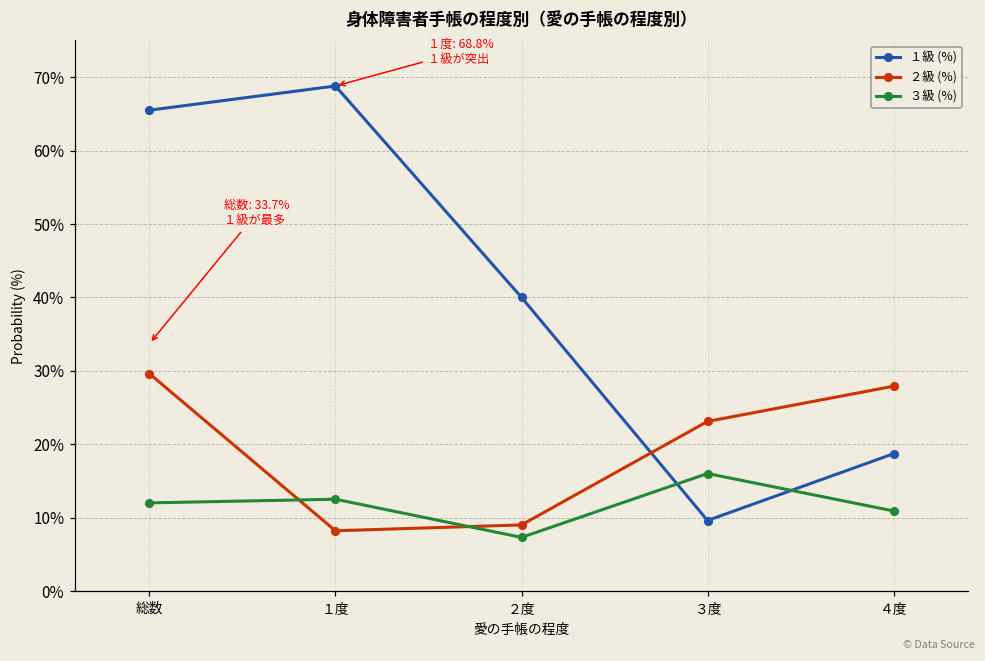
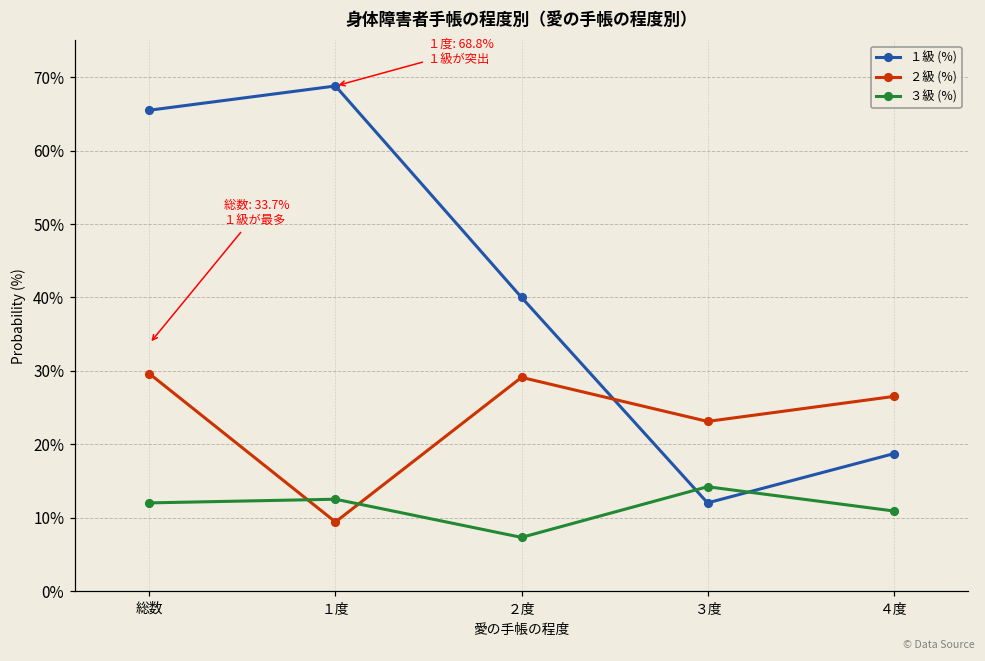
  {
    "１級 (%)": {
      "総数": "66%",
      "２度": "40%",
-     "３度": "10%",
+     "３度": "12%",
      "４度": "19%"
    },
    "２級 (%)": {
      "総数": "30%",
-     "１度": "8%",
-     "２度": "9%",
+     "１度": "9%",
+     "２度": "29%",
      "３度": "23%",
-     "４度": "28%"
+     "４度": "27%"
    },
    "３級 (%)": {
      "総数": "12%",
      "１度": "13%",
      "２度": "7%",
-     "３度": "16%",
+     "３度": "14%",
      "４度": "11%"
    }
  }
